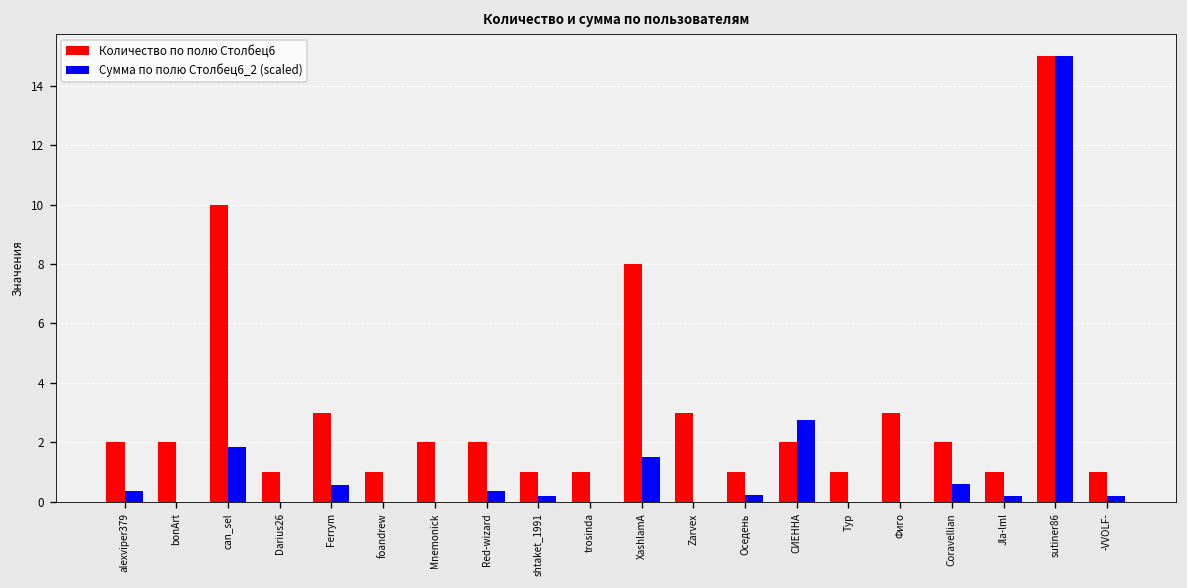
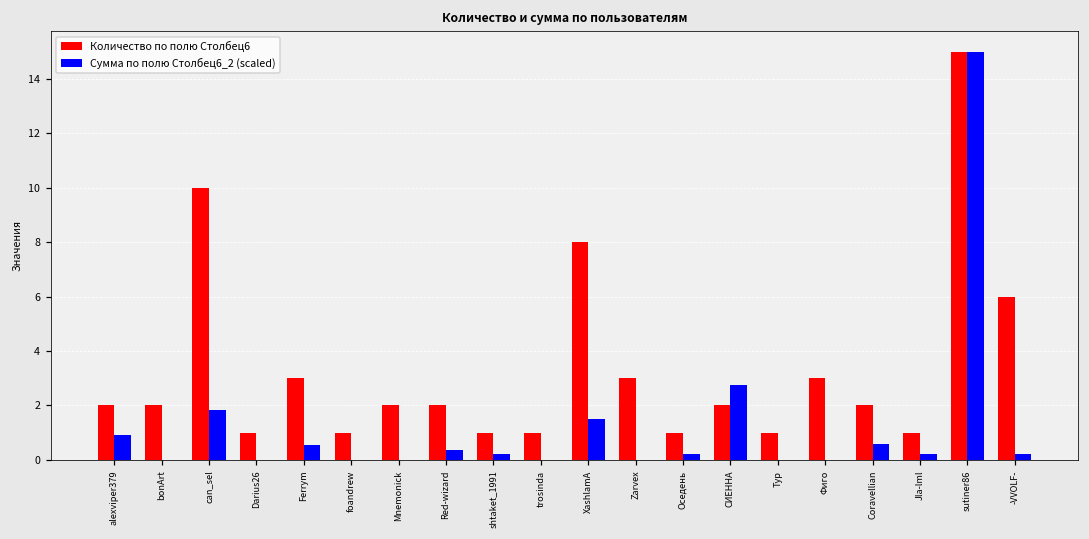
  {
    "Количество по полю Столбец6": {
      "alexviper379": 2,
      "bonArt": 2,
      "can_sel": 10,
      "Darius26": 1,
      "Ferrym": 3,
      "foandrew": 1,
      "Mnemonick": 2,
      "Red-wizard": 2,
      "shtaket_1991": 1,
      "trosinda": 1,
      "XashlamA": 8,
      "Zarvex": 3,
      "Оседень": 1,
      "СИЕННА": 2,
      "Тур": 1,
      "Фиго": 3,
      "Coravellian": 2,
      "Jla-lml": 1,
      "sutiner86": 15,
-     "-VVOLF-": 1
+     "-VVOLF-": 6
    },
    "Сумма по полю Столбец6_2 (scaled)": {
-     "alexviper379": 0.4,
+     "alexviper379": 0.9,
      "can_sel": 1.8,
      "Ferrym": 0.5,
      "Red-wizard": 0.4,
      "shtaket_1991": 0.2,
      "XashlamA": 1.5,
      "Оседень": 0.2,
      "СИЕННА": 2.7,
      "Coravellian": 0.6,
      "Jla-lml": 0.2,
      "sutiner86": 15.0,
      "-VVOLF-": 0.2
    }
  }
